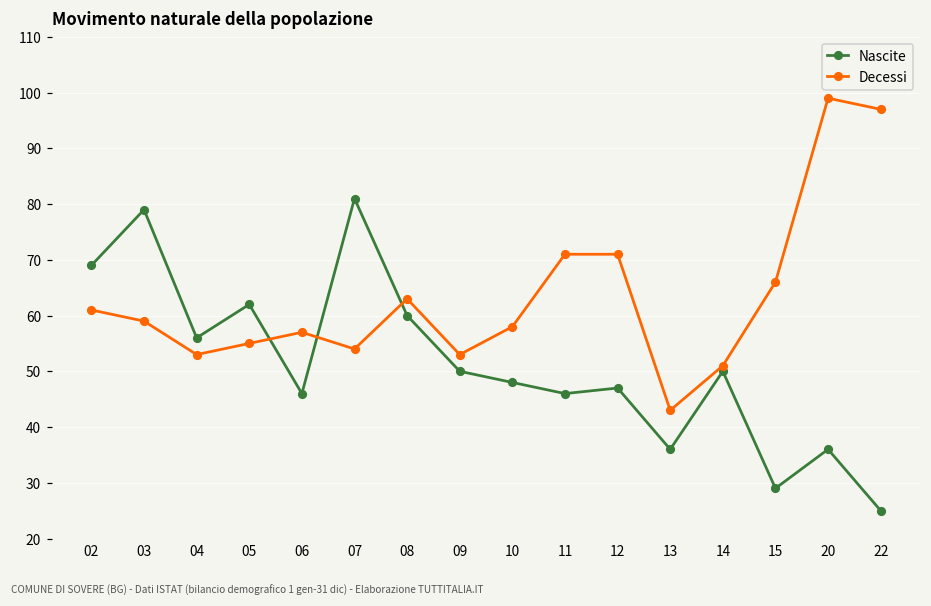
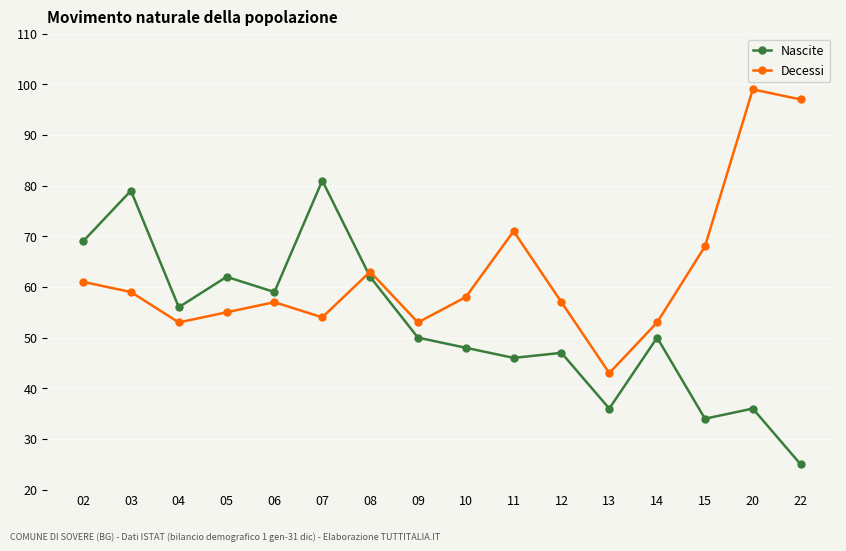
  {
    "Nascite": {
      "02": 69,
      "03": 79,
      "04": 56,
      "05": 62,
-     "06": 46,
+     "06": 59,
      "07": 81,
-     "08": 60,
+     "08": 62,
      "09": 50,
      "10": 48,
      "11": 46,
      "12": 47,
      "13": 36,
      "14": 50,
-     "15": 29,
+     "15": 34,
      "20": 36,
      "22": 25
    },
    "Decessi": {
      "02": 61,
      "03": 59,
      "04": 53,
      "05": 55,
      "06": 57,
      "07": 54,
      "08": 63,
      "09": 53,
      "10": 58,
      "11": 71,
-     "12": 71,
+     "12": 57,
      "13": 43,
-     "14": 51,
-     "15": 66,
+     "14": 53,
+     "15": 68,
      "20": 99,
      "22": 97
    }
  }
